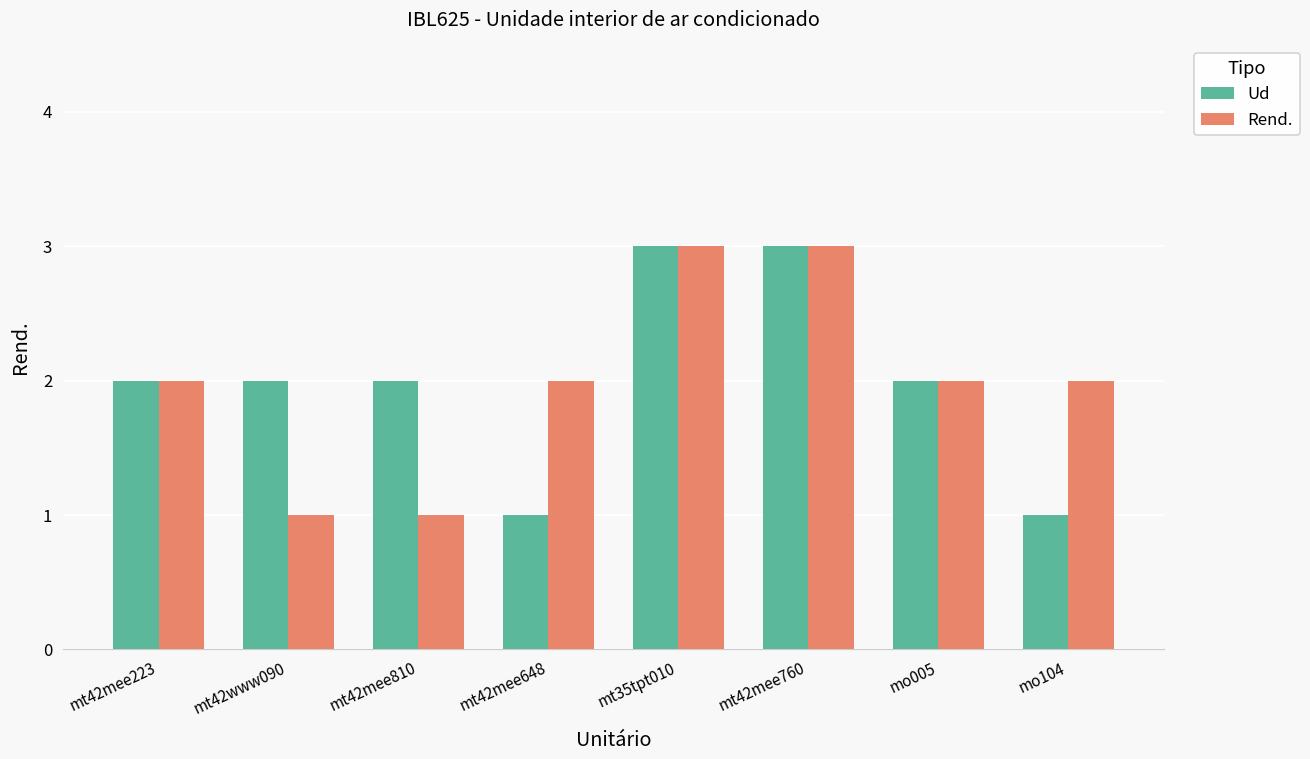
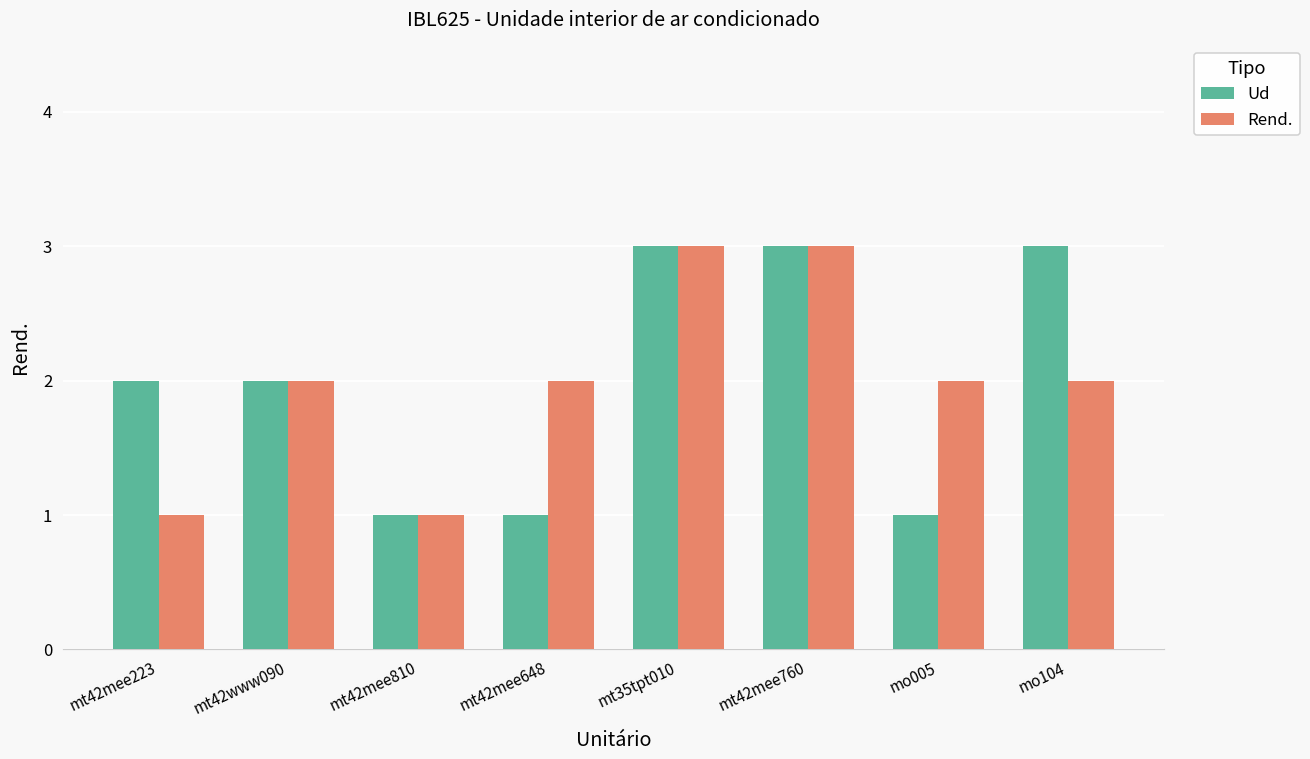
  {
    "Ud": {
      "mt42mee223": 2,
      "mt42www090": 2,
-     "mt42mee810": 2,
+     "mt42mee810": 1,
      "mt42mee648": 1,
      "mt35tpt010": 3,
      "mt42mee760": 3,
-     "mo005": 2,
-     "mo104": 1
+     "mo005": 1,
+     "mo104": 3
    },
    "Rend.": {
-     "mt42mee223": 2,
-     "mt42www090": 1,
+     "mt42mee223": 1,
+     "mt42www090": 2,
      "mt42mee810": 1,
      "mt42mee648": 2,
      "mt35tpt010": 3,
      "mt42mee760": 3,
      "mo005": 2,
      "mo104": 2
    }
  }
